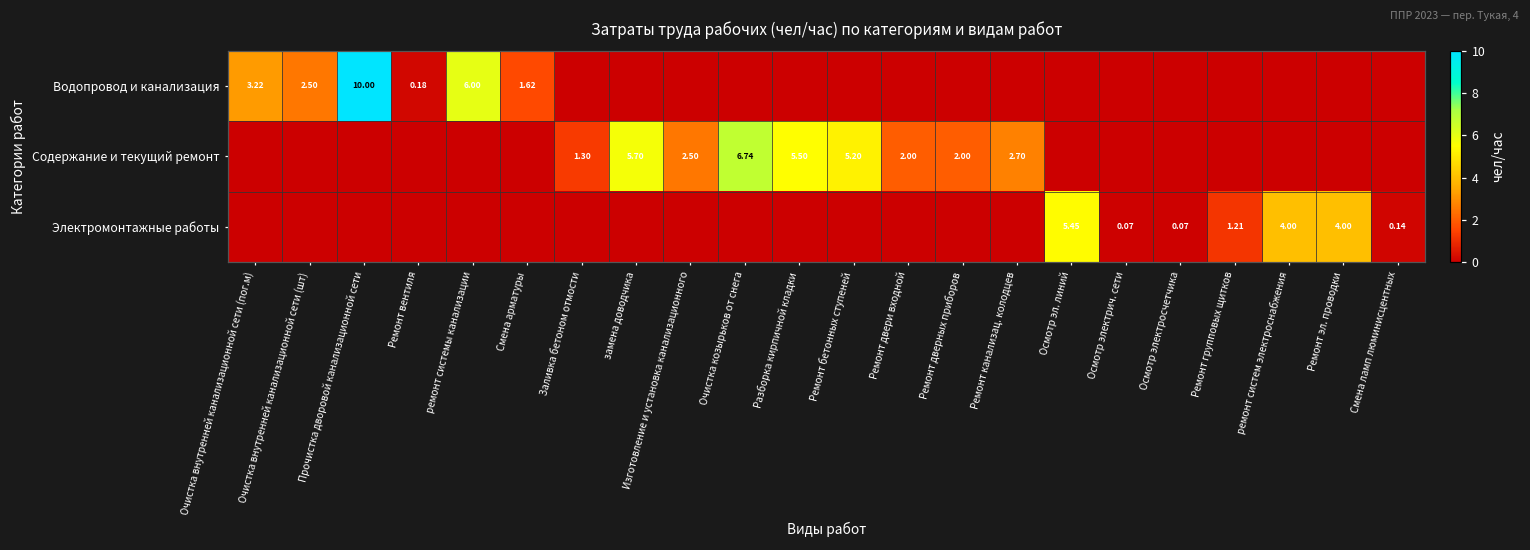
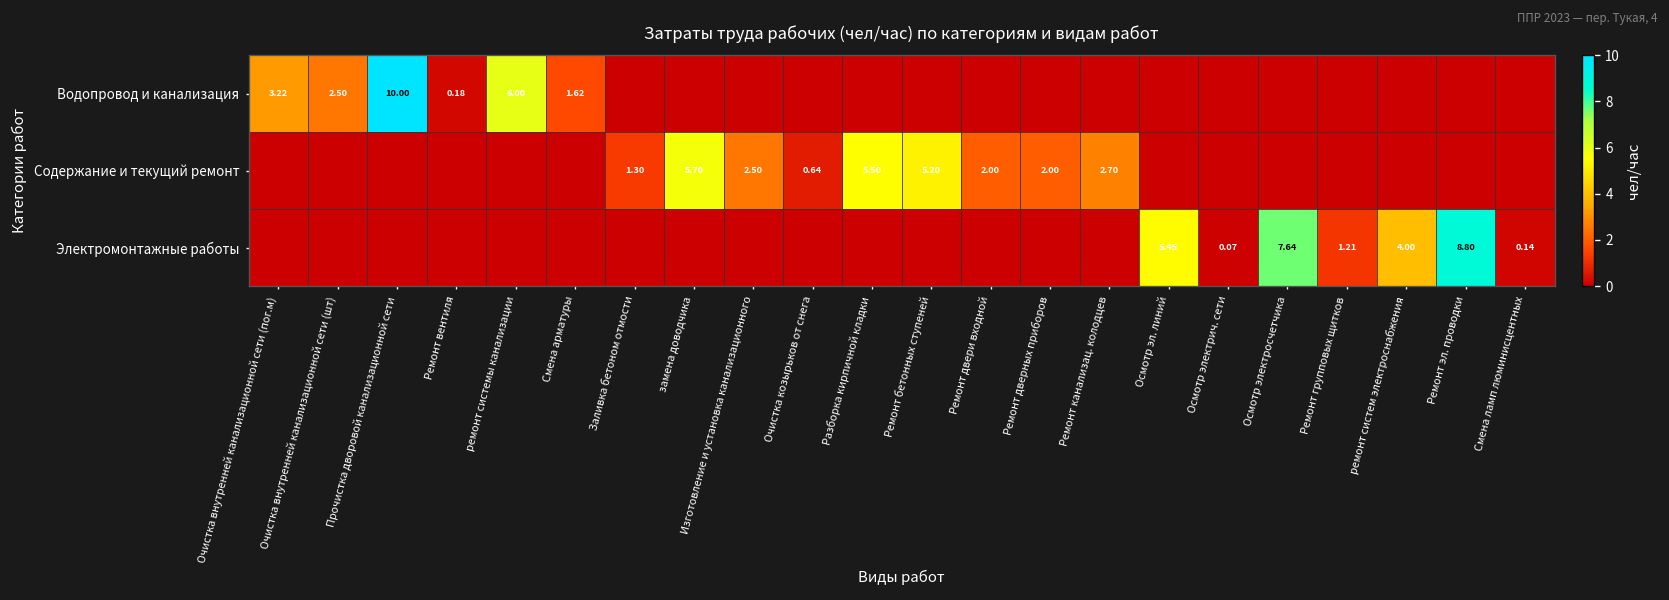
  {
    "Водопровод и канализация": {
      "Очистка внутренней канализационной сети (пог.м)": 3.22,
      "Очистка внутренней канализационной сети (шт)": 2.50,
      "Прочистка дворовой канализационной сети": 10.00,
      "Ремонт вентиля": 0.18,
      "ремонт системы канализации": 6.00,
      "Смена арматуры": 1.62
    },
    "Содержание и текущий ремонт": {
      "Заливка бетоном отмости": 1.30,
      "замена доводчика": 5.70,
      "Изготовление и установка канализационного": 2.50,
-     "Очистка козырьков от снега": 6.74,
+     "Очистка козырьков от снега": 0.64,
      "Разборка кирпичной кладки": 5.50,
      "Ремонт бетонных ступеней": 5.20,
      "Ремонт двери входной": 2.00,
      "Ремонт дверных приборов": 2.00,
      "Ремонт канализац. колодцев": 2.70
    },
    "Электромонтажные работы": {
      "Осмотр эл. линий": 5.45,
      "Осмотр электрич. сети": 0.07,
-     "Осмотр электросчетчика": 0.07,
+     "Осмотр электросчетчика": 7.64,
      "Ремонт групповых щитков": 1.21,
      "ремонт систем электроснабжения": 4.00,
-     "Ремонт эл. проводки": 4.00,
+     "Ремонт эл. проводки": 8.80,
      "Смена ламп люминисцентных": 0.14
    }
  }
